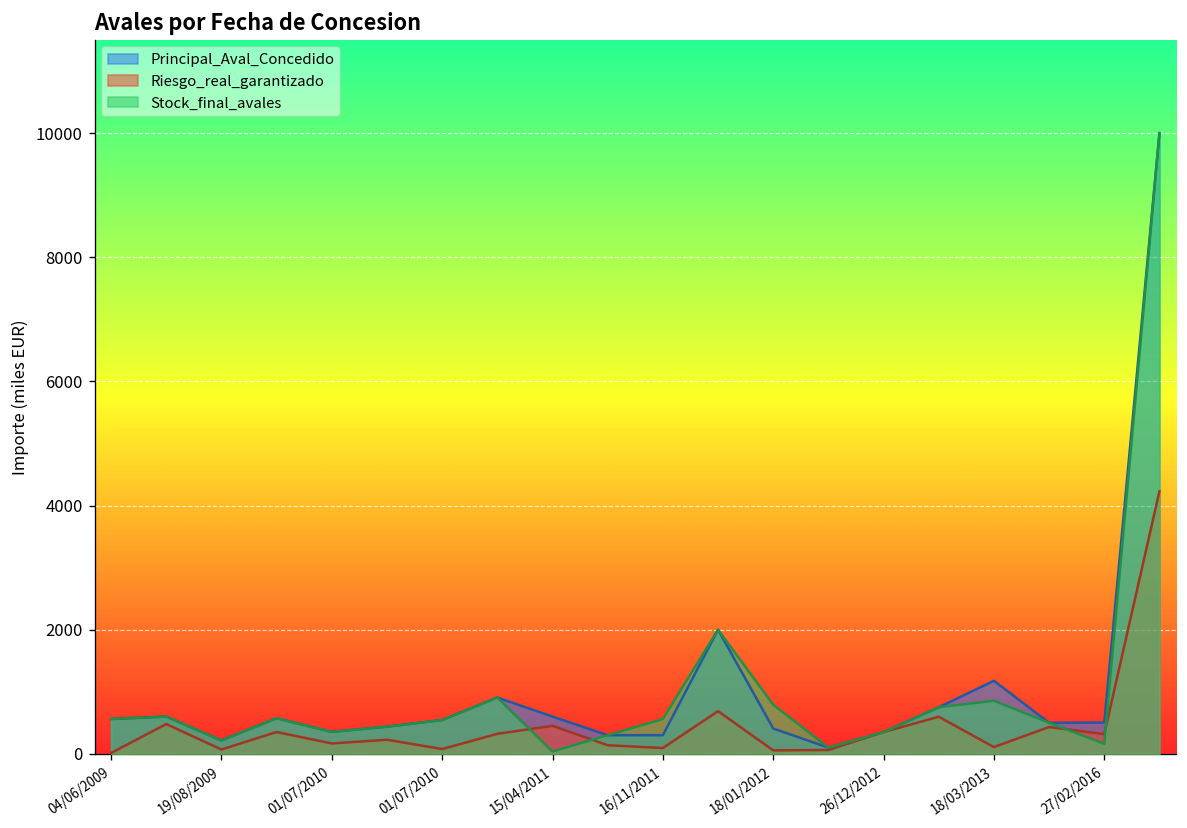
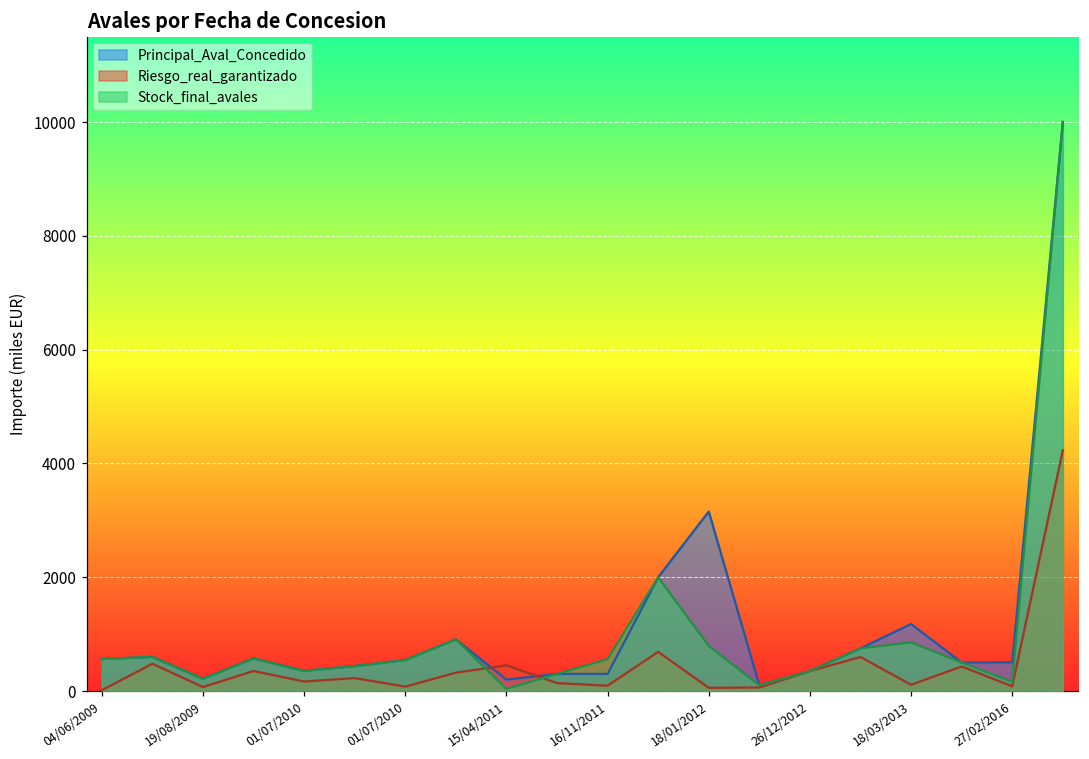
  {
    "Principal_Aval_Concedido": {
-     "15/04/2011": 600,
+     "15/04/2011": 200,
      "16/11/2011": 300,
-     "18/01/2012": 400,
+     "18/01/2012": 3200,
      "18/03/2013": 1200,
      "27/02/2016": 500
    },
    "Riesgo_real_garantizado": {
      "04/06/2009": 0,
      "19/08/2009": 100,
      "15/04/2011": 500,
      "16/11/2011": 100,
      "18/01/2012": 100,
      "18/03/2013": 100,
-     "27/02/2016": 300
+     "27/02/2016": 100
    },
    "Stock_final_avales": {
      "15/04/2011": 0,
      "16/11/2011": 600,
      "18/01/2012": 800,
      "18/03/2013": 900,
      "27/02/2016": 200
    }
  }
